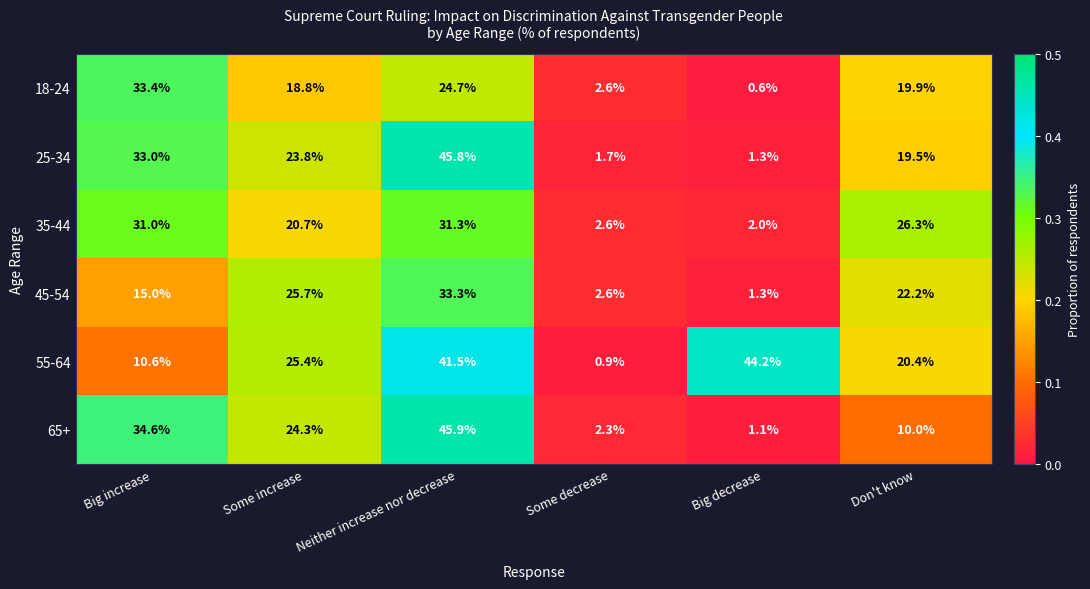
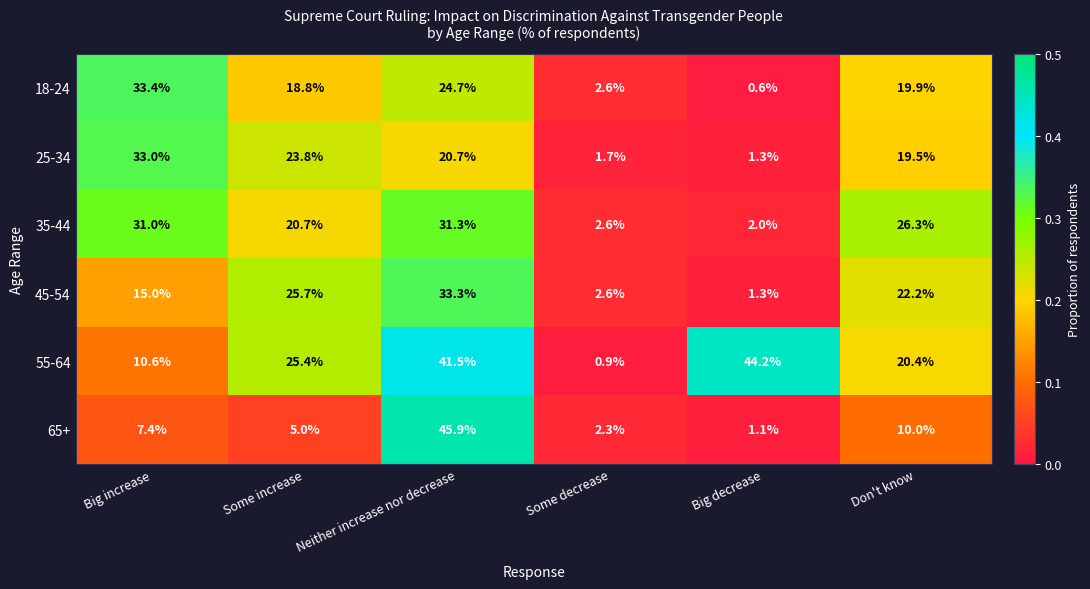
  {
    "18-24": {
      "Big increase": "33.4%",
      "Some increase": "18.8%",
      "Neither increase nor decrease": "24.7%",
      "Some decrease": "2.6%",
      "Big decrease": "0.6%",
      "Don't know": "19.9%"
    },
    "25-34": {
      "Big increase": "33.0%",
      "Some increase": "23.8%",
-     "Neither increase nor decrease": "45.8%",
+     "Neither increase nor decrease": "20.7%",
      "Some decrease": "1.7%",
      "Big decrease": "1.3%",
      "Don't know": "19.5%"
    },
    "35-44": {
      "Big increase": "31.0%",
      "Some increase": "20.7%",
      "Neither increase nor decrease": "31.3%",
      "Some decrease": "2.6%",
      "Big decrease": "2.0%",
      "Don't know": "26.3%"
    },
    "45-54": {
      "Big increase": "15.0%",
      "Some increase": "25.7%",
      "Neither increase nor decrease": "33.3%",
      "Some decrease": "2.6%",
      "Big decrease": "1.3%",
      "Don't know": "22.2%"
    },
    "55-64": {
      "Big increase": "10.6%",
      "Some increase": "25.4%",
      "Neither increase nor decrease": "41.5%",
      "Some decrease": "0.9%",
      "Big decrease": "44.2%",
      "Don't know": "20.4%"
    },
    "65+": {
-     "Big increase": "34.6%",
-     "Some increase": "24.3%",
+     "Big increase": "7.4%",
+     "Some increase": "5.0%",
      "Neither increase nor decrease": "45.9%",
      "Some decrease": "2.3%",
      "Big decrease": "1.1%",
      "Don't know": "10.0%"
    }
  }
